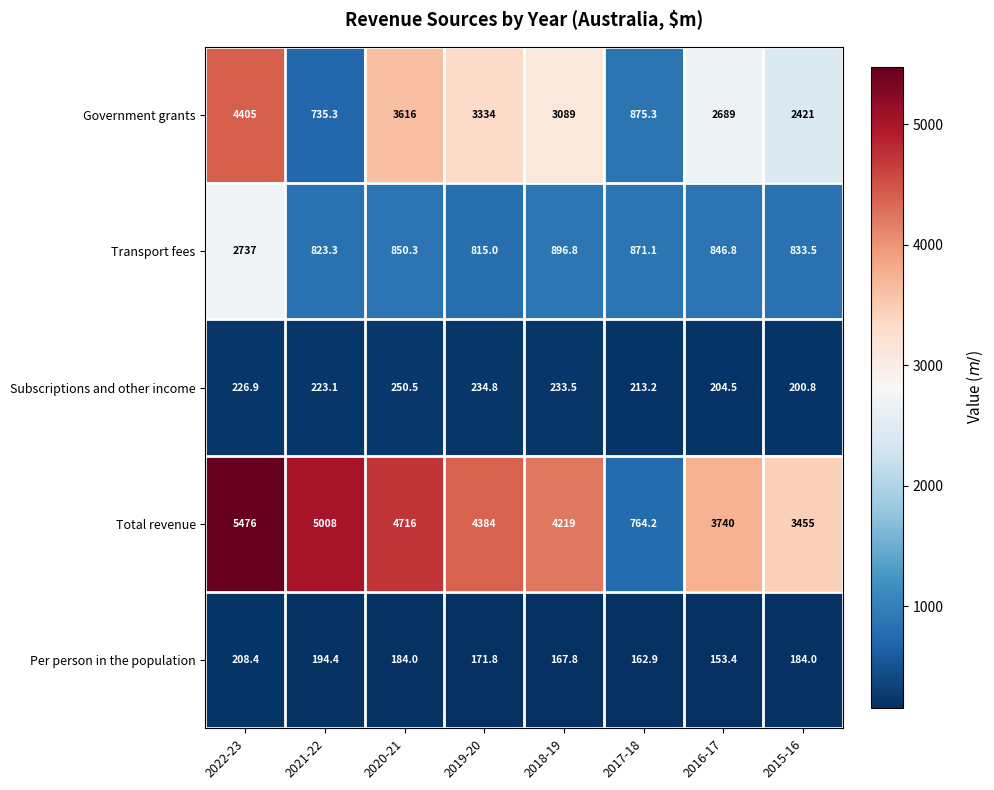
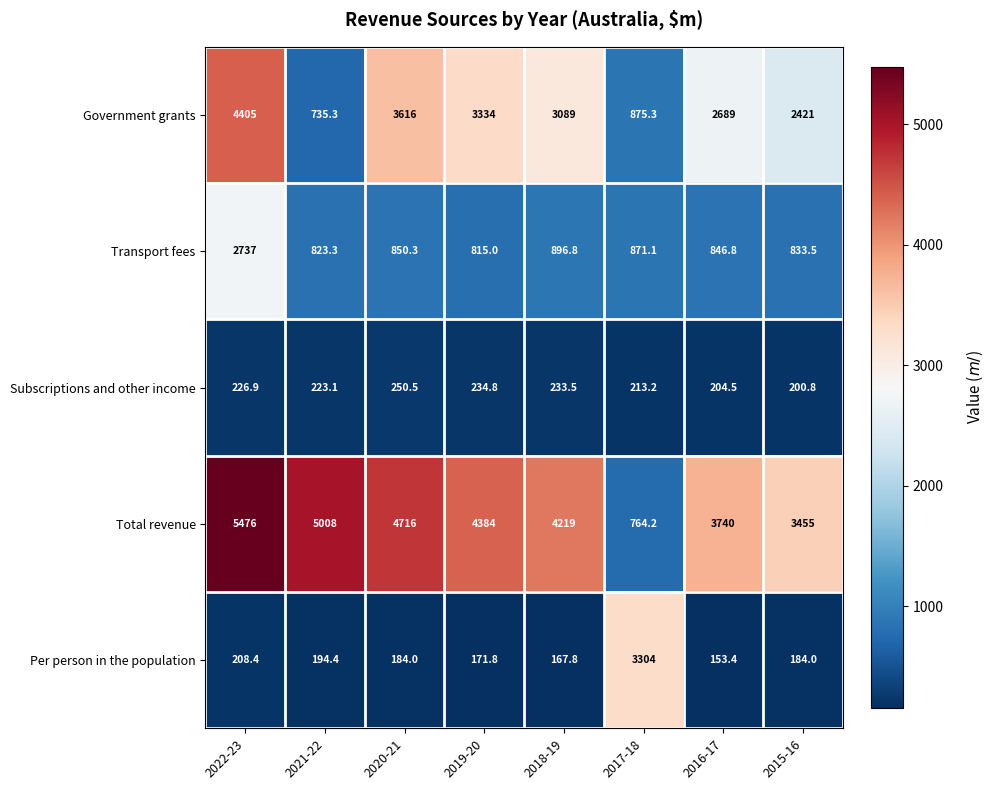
  {
    "Government grants": {
      "2022-23": 4405,
      "2021-22": 735.3,
      "2020-21": 3616,
      "2019-20": 3334,
      "2018-19": 3089,
      "2017-18": 875.3,
      "2016-17": 2689,
      "2015-16": 2421
    },
    "Transport fees": {
      "2022-23": 2737,
      "2021-22": 823.3,
      "2020-21": 850.3,
      "2019-20": 815.0,
      "2018-19": 896.8,
      "2017-18": 871.1,
      "2016-17": 846.8,
      "2015-16": 833.5
    },
    "Subscriptions and other income": {
      "2022-23": 226.9,
      "2021-22": 223.1,
      "2020-21": 250.5,
      "2019-20": 234.8,
      "2018-19": 233.5,
      "2017-18": 213.2,
      "2016-17": 204.5,
      "2015-16": 200.8
    },
    "Total revenue": {
      "2022-23": 5476,
      "2021-22": 5008,
      "2020-21": 4716,
      "2019-20": 4384,
      "2018-19": 4219,
      "2017-18": 764.2,
      "2016-17": 3740,
      "2015-16": 3455
    },
    "Per person in the population": {
      "2022-23": 208.4,
      "2021-22": 194.4,
      "2020-21": 184.0,
      "2019-20": 171.8,
      "2018-19": 167.8,
-     "2017-18": 162.9,
+     "2017-18": 3304,
      "2016-17": 153.4,
      "2015-16": 184.0
    }
  }
